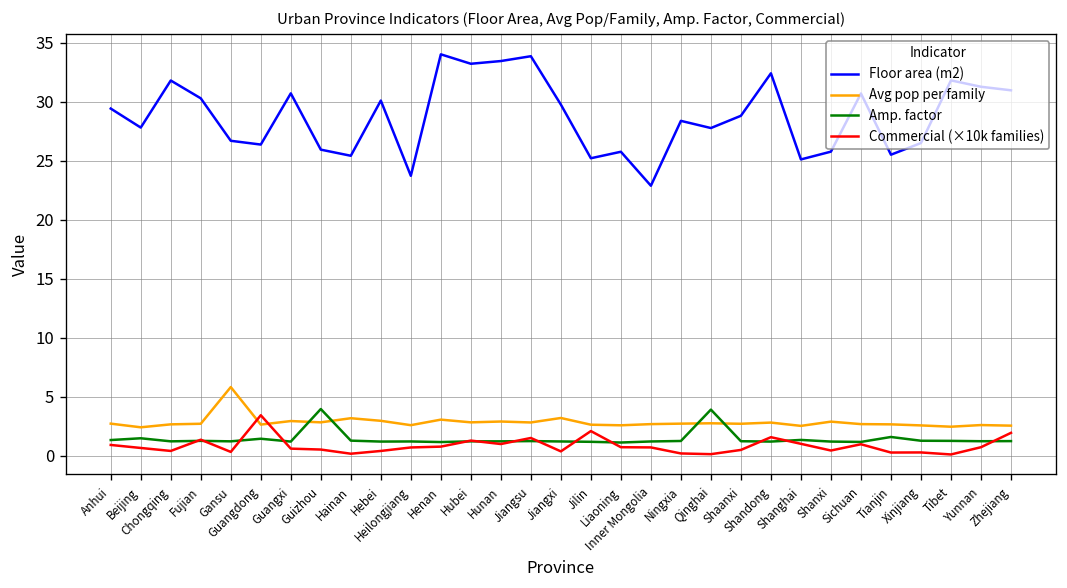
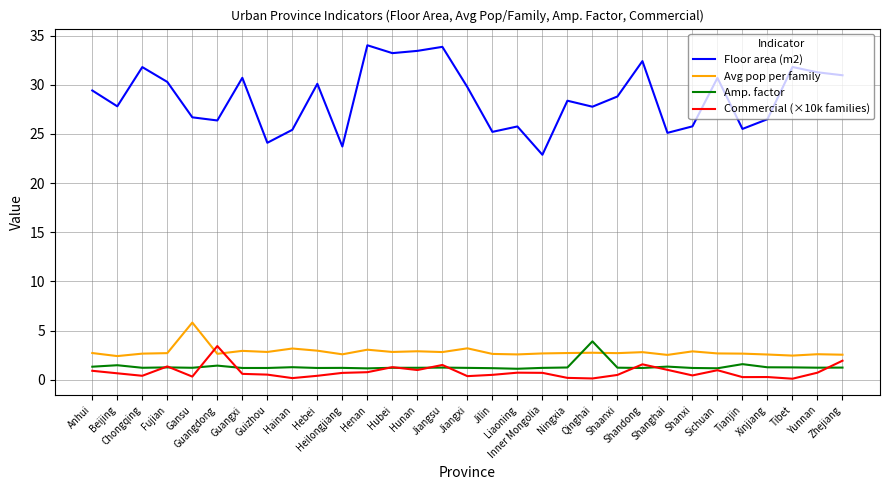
  {
    "Floor area (m2)": {
      "Anhui": 29,
      "Beijing": 28,
      "Chongqing": 32,
      "Fujian": 30,
      "Gansu": 27,
      "Guangdong": 26,
      "Guangxi": 31,
-     "Guizhou": 26,
+     "Guizhou": 24,
      "Hainan": 25,
      "Hebei": 30,
      "Heilongjiang": 24,
      "Henan": 34,
      "Hubei": 33,
      "Hunan": 33,
      "Jiangsu": 34,
      "Jiangxi": 30,
      "Jilin": 25,
      "Liaoning": 26,
      "Inner Mongolia": 23,
      "Ningxia": 28,
      "Qinghai": 28,
      "Shaanxi": 29,
      "Shandong": 32,
      "Shanghai": 25,
      "Shanxi": 26,
      "Tianjin": 26,
      "Xinjiang": 27
    },
    "Avg pop per family": {
      "Anhui": 3,
      "Beijing": 2,
      "Chongqing": 3,
      "Fujian": 3,
      "Gansu": 6,
      "Guangdong": 3,
      "Guangxi": 3,
      "Guizhou": 3,
      "Hainan": 3,
      "Hebei": 3,
      "Heilongjiang": 3,
      "Henan": 3,
      "Hubei": 3,
      "Hunan": 3,
      "Jiangsu": 3,
      "Jiangxi": 3,
      "Jilin": 3,
      "Liaoning": 3,
      "Inner Mongolia": 3,
      "Ningxia": 3,
      "Qinghai": 3,
      "Shaanxi": 3,
      "Shandong": 3,
      "Shanghai": 3,
      "Shanxi": 3,
      "Sichuan": 3,
      "Tianjin": 3,
      "Xinjiang": 3,
      "Tibet": 2,
      "Yunnan": 3,
      "Zhejiang": 3
    },
    "Amp. factor": {
      "Anhui": 1,
      "Beijing": 1,
      "Chongqing": 1,
      "Gansu": 1,
      "Guangdong": 1,
      "Guangxi": 1,
-     "Guizhou": 4,
+     "Guizhou": 1,
      "Hainan": 1,
      "Hebei": 1,
      "Heilongjiang": 1,
      "Henan": 1,
      "Jiangsu": 1,
      "Jiangxi": 1,
      "Jilin": 1,
      "Liaoning": 1,
      "Inner Mongolia": 1,
      "Ningxia": 1,
      "Qinghai": 4,
      "Shaanxi": 1,
      "Shandong": 1,
      "Shanghai": 1,
      "Shanxi": 1,
      "Tianjin": 2,
      "Xinjiang": 1,
      "Tibet": 1,
      "Yunnan": 1,
      "Zhejiang": 1
    },
    "Commercial (×10k families)": {
      "Anhui": 1,
      "Beijing": 1,
      "Chongqing": 0,
      "Gansu": 0,
      "Guangdong": 3,
      "Guangxi": 1,
      "Guizhou": 1,
      "Hainan": 0,
      "Hebei": 0,
      "Heilongjiang": 1,
      "Henan": 1,
      "Jiangsu": 1,
      "Jiangxi": 0,
-     "Jilin": 2,
+     "Jilin": 0,
      "Liaoning": 1,
      "Inner Mongolia": 1,
      "Ningxia": 0,
      "Qinghai": 0,
      "Shaanxi": 0,
      "Shandong": 2,
      "Shanghai": 1,
      "Shanxi": 0,
      "Tianjin": 0,
      "Xinjiang": 0,
      "Tibet": 0,
      "Yunnan": 1,
      "Zhejiang": 2
    }
  }
